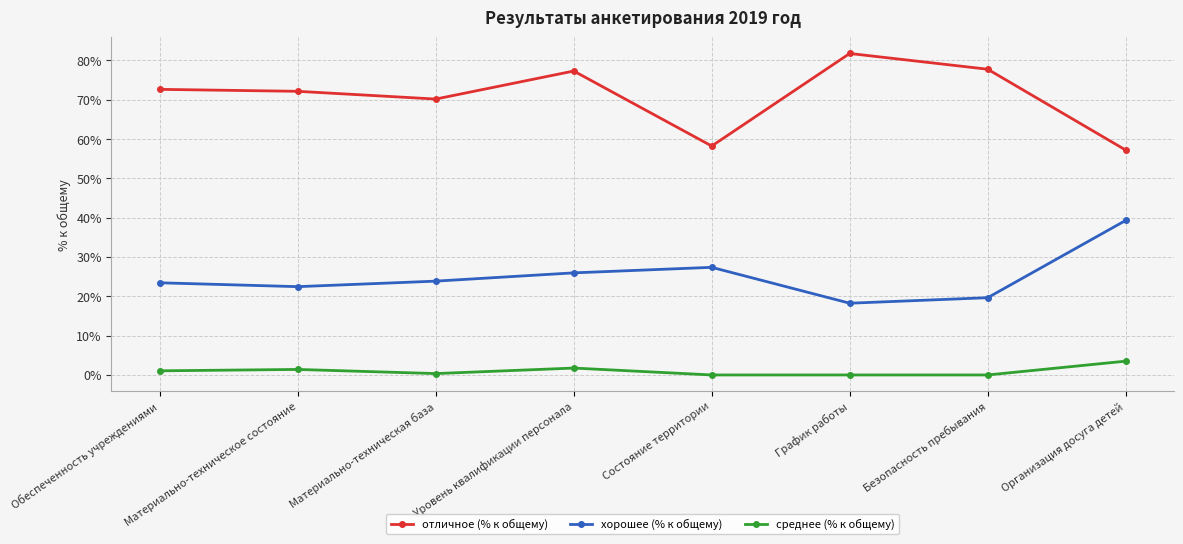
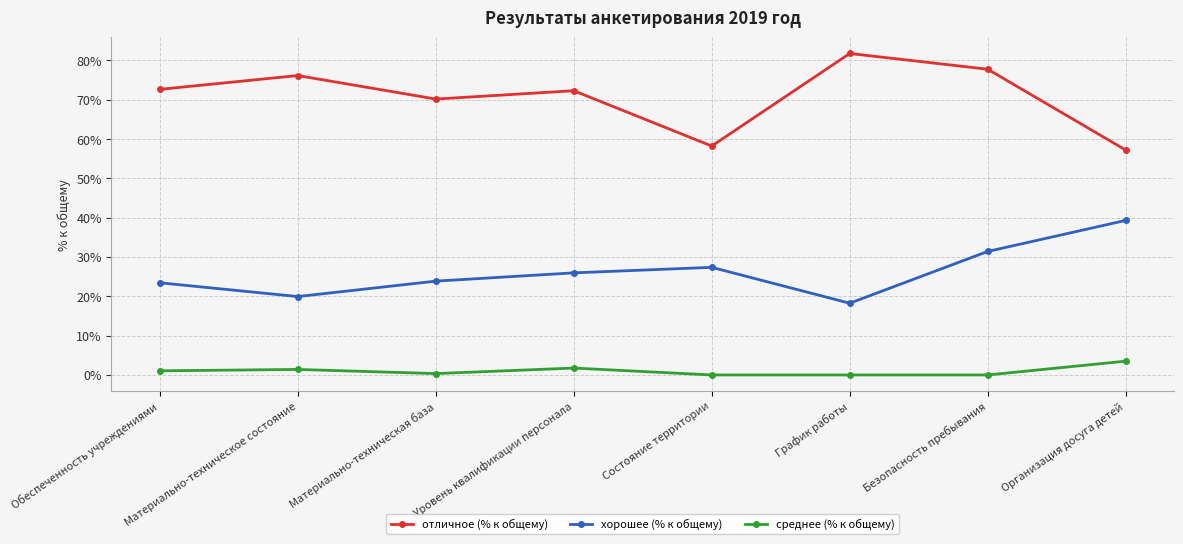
  {
    "отличное (% к общему)": {
      "Обеспеченность учреждениями": "73%",
-     "Материально-техническое состояние": "72%",
+     "Материально-техническое состояние": "76%",
      "Материально-техническая база": "70%",
-     "Уровень квалификации персонала": "77%",
+     "Уровень квалификации персонала": "72%",
      "Состояние территории": "58%",
      "График работы": "82%",
      "Безопасность пребывания": "78%",
      "Организация досуга детей": "57%"
    },
    "хорошее (% к общему)": {
      "Обеспеченность учреждениями": "23%",
-     "Материально-техническое состояние": "22%",
+     "Материально-техническое состояние": "20%",
      "Материально-техническая база": "24%",
      "Уровень квалификации персонала": "26%",
      "Состояние территории": "27%",
      "График работы": "18%",
-     "Безопасность пребывания": "20%",
+     "Безопасность пребывания": "31%",
      "Организация досуга детей": "39%"
    },
    "среднее (% к общему)": {
      "Обеспеченность учреждениями": "1%",
      "Материально-техническое состояние": "1%",
      "Материально-техническая база": "0%",
      "Уровень квалификации персонала": "2%",
      "Состояние территории": "0%",
      "График работы": "0%",
      "Безопасность пребывания": "0%",
      "Организация досуга детей": "4%"
    }
  }
